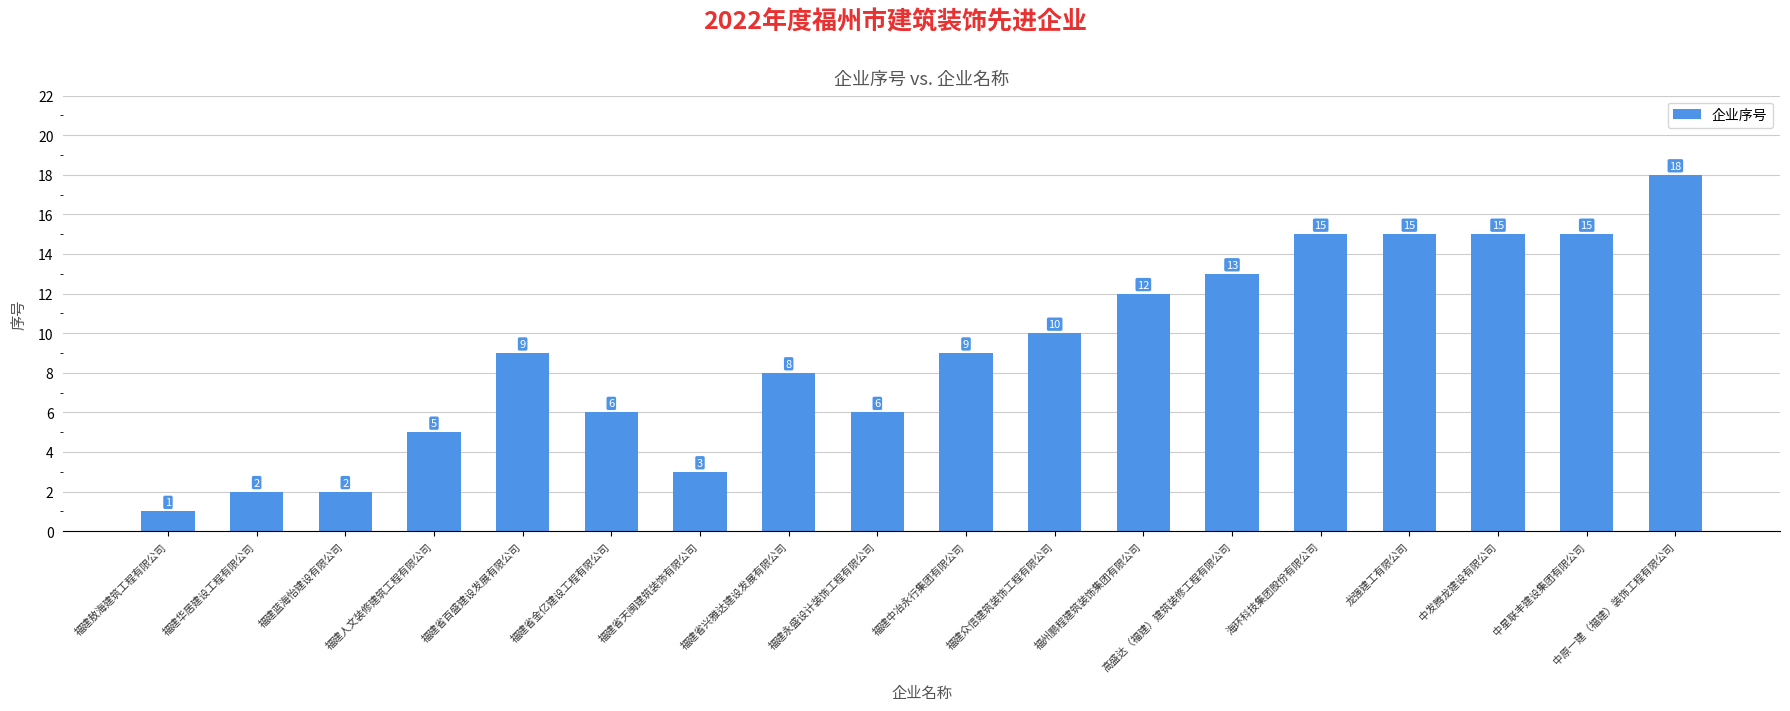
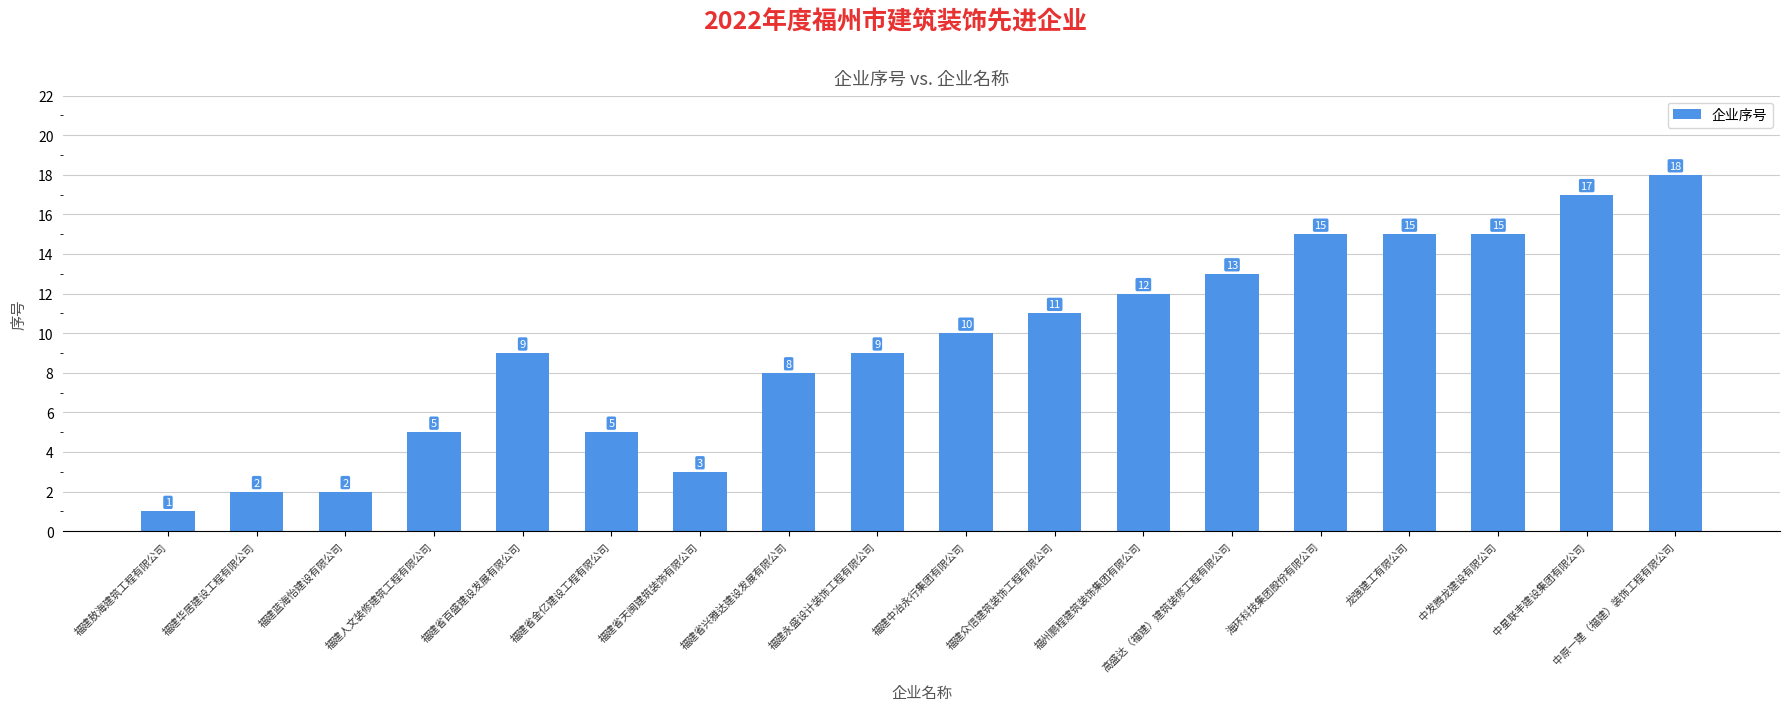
  {
-   "福建省金亿建设工程有限公司": 6,
-   "福建永盛设计装饰工程有限公司": 6,
-   "福建中冶永行集团有限公司": 9,
-   "福建众信建筑装饰工程有限公司": 10,
-   "中星联丰建设集团有限公司": 15
+   "福建省金亿建设工程有限公司": 5,
+   "福建永盛设计装饰工程有限公司": 9,
+   "福建中冶永行集团有限公司": 10,
+   "福建众信建筑装饰工程有限公司": 11,
+   "中星联丰建设集团有限公司": 17
  }
